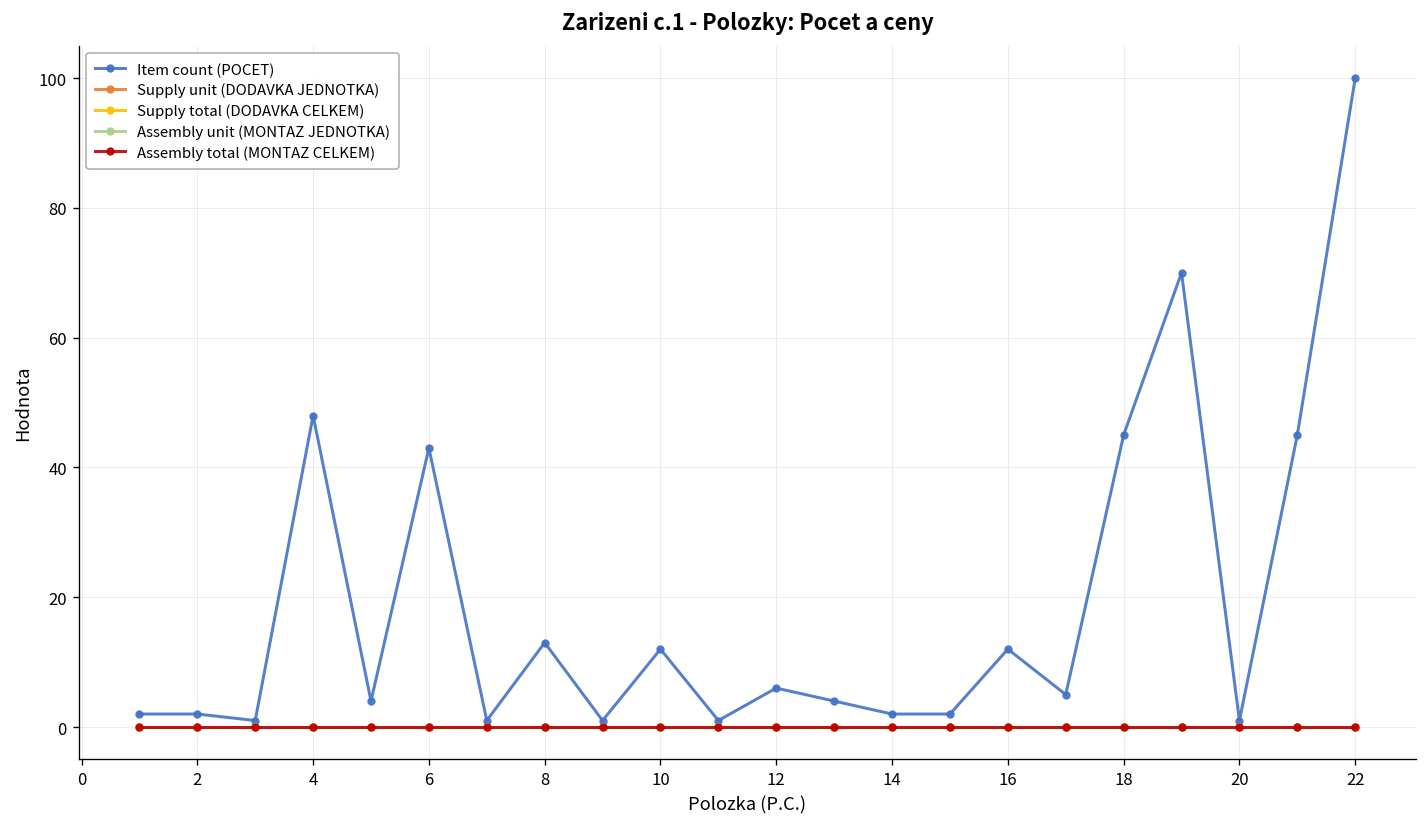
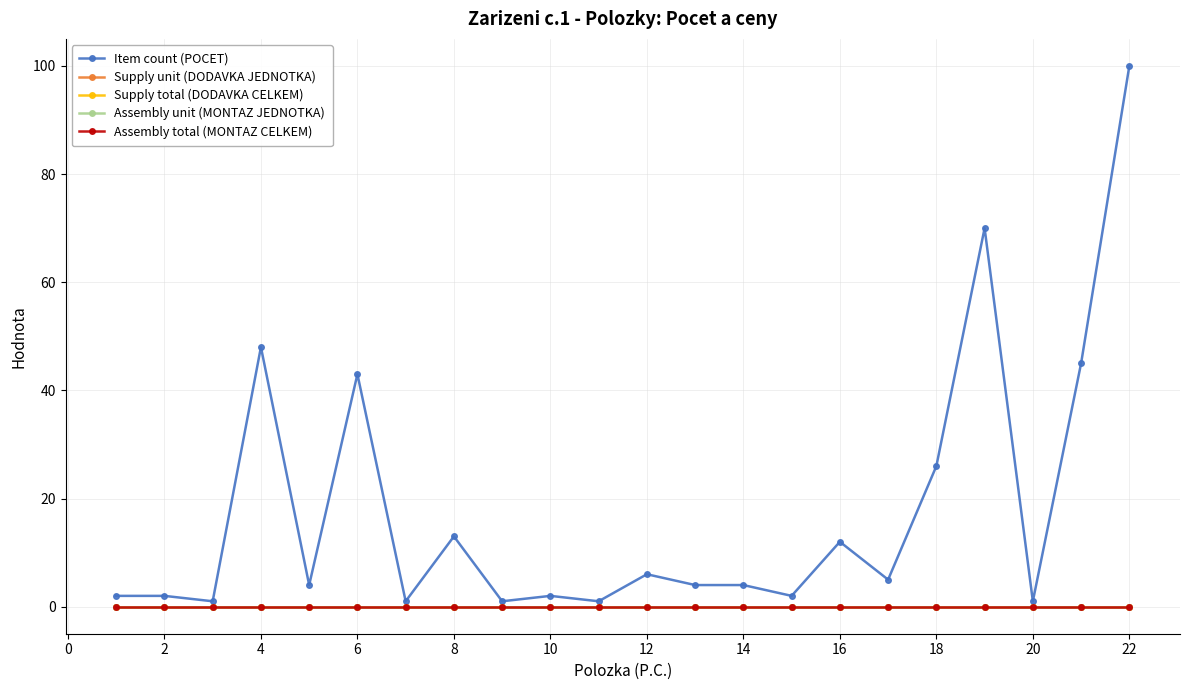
  {
    "Item count (POCET)": {
      "2": 2,
      "4": 48,
      "6": 43,
      "8": 13,
-     "10": 12,
+     "10": 2,
      "12": 6,
-     "14": 2,
+     "14": 4,
      "16": 12,
-     "18": 45,
+     "18": 26,
      "20": 1,
      "22": 100
    },
    "Assembly total (MONTAZ CELKEM)": {
      "2": 0,
      "4": 0,
      "6": 0,
      "8": 0,
      "10": 0,
      "12": 0,
      "14": 0,
      "16": 0,
      "18": 0,
      "20": 0,
      "22": 0
    }
  }
